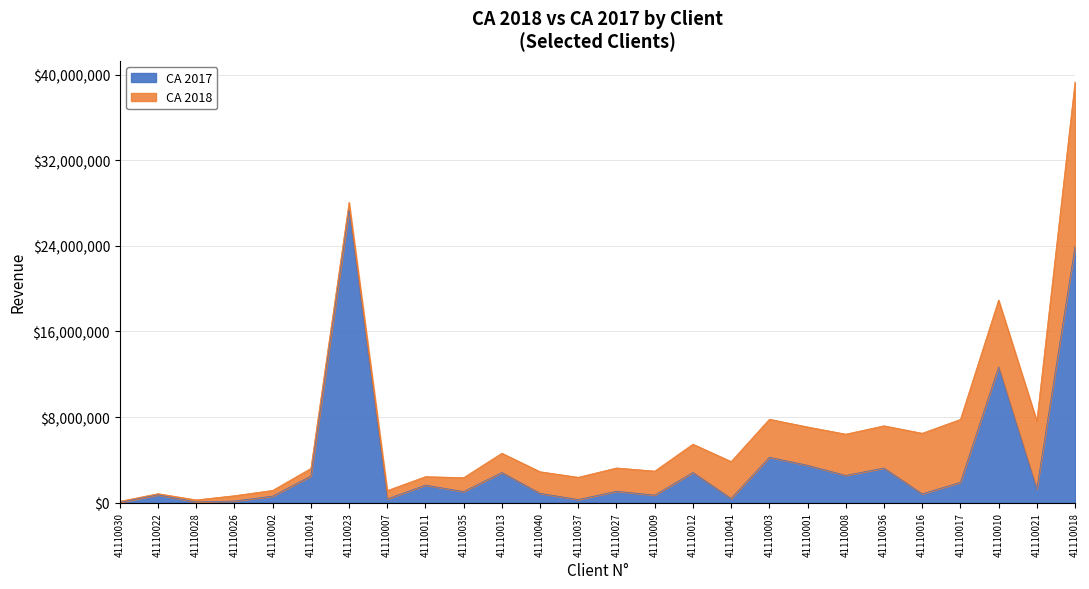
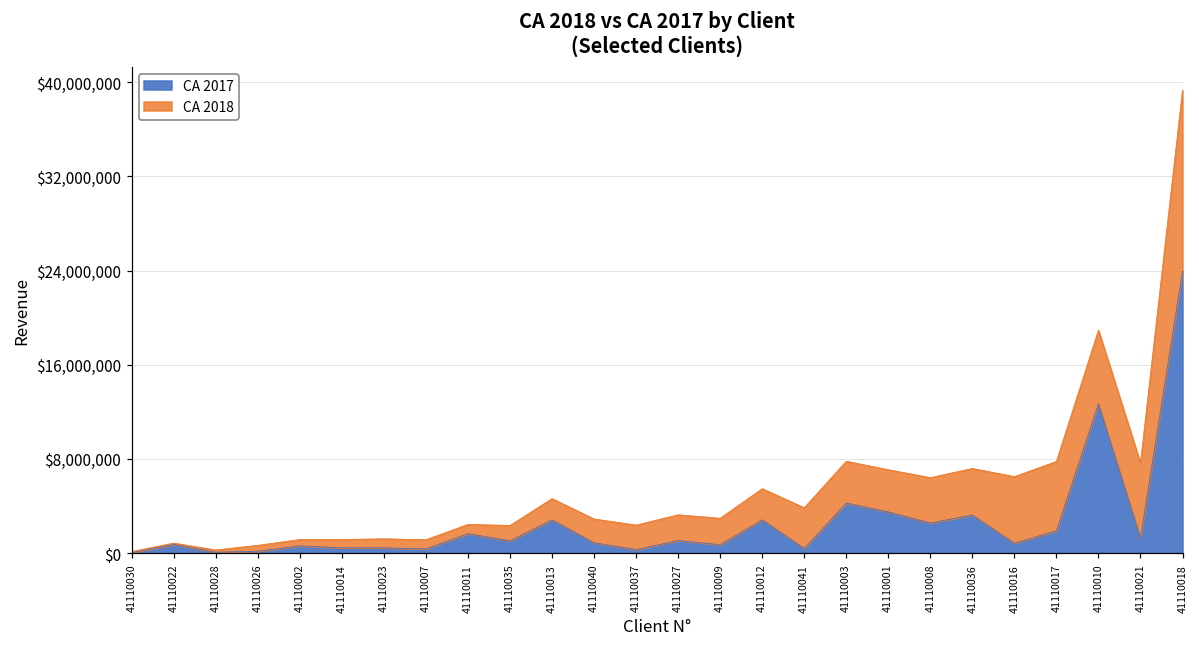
  {
    "CA 2017": {
      "41110026": "$200,000",
      "41110002": "$600,000",
-     "41110014": "$2,500,000",
-     "41110023": "$27,300,000",
+     "41110014": "$400,000",
+     "41110023": "$400,000",
      "41110007": "$400,000",
      "41110011": "$1,600,000",
      "41110035": "$1,000,000",
      "41110013": "$2,800,000",
      "41110040": "$900,000",
      "41110037": "$300,000",
      "41110027": "$1,100,000",
      "41110009": "$700,000",
      "41110012": "$2,800,000",
      "41110041": "$400,000",
      "41110003": "$4,200,000",
      "41110001": "$3,500,000",
      "41110008": "$2,500,000",
      "41110036": "$3,200,000",
      "41110016": "$800,000",
      "41110017": "$1,900,000",
      "41110010": "$12,700,000",
      "41110021": "$1,300,000",
      "41110018": "$24,000,000"
    },
    "CA 2018": {
      "41110026": "$500,000",
      "41110002": "$500,000",
      "41110014": "$700,000",
      "41110023": "$800,000",
      "41110007": "$800,000",
      "41110011": "$800,000",
      "41110035": "$1,300,000",
      "41110013": "$1,800,000",
      "41110040": "$2,000,000",
      "41110037": "$2,100,000",
      "41110027": "$2,200,000",
      "41110009": "$2,200,000",
      "41110012": "$2,600,000",
      "41110041": "$3,500,000",
      "41110003": "$3,600,000",
      "41110001": "$3,600,000",
      "41110008": "$3,900,000",
      "41110036": "$3,900,000",
      "41110016": "$5,700,000",
      "41110017": "$5,900,000",
      "41110010": "$6,300,000",
      "41110021": "$6,400,000",
      "41110018": "$15,400,000"
    }
  }
